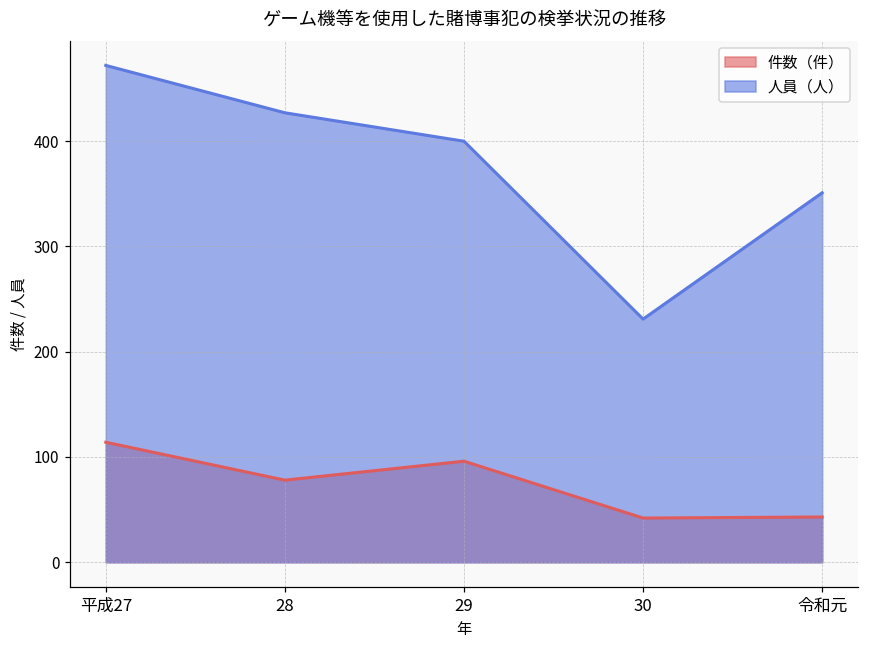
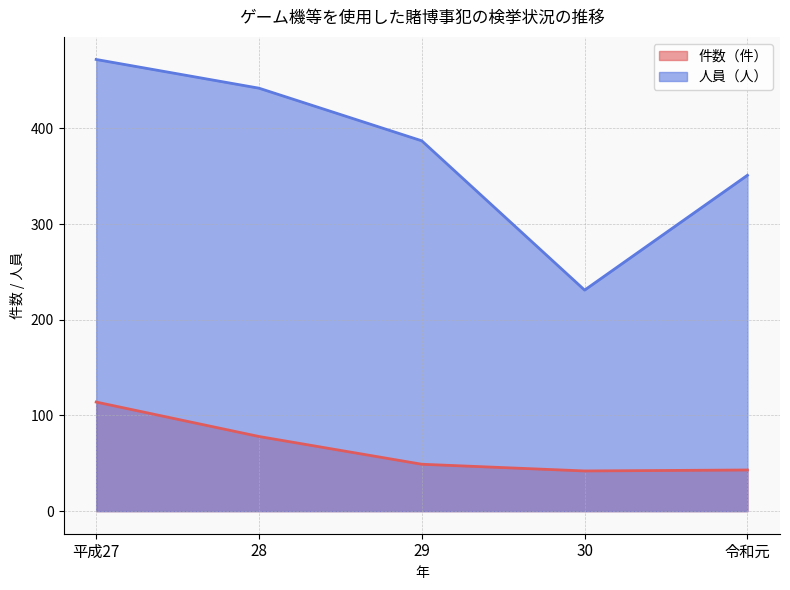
  {
    "件数（件）": {
      "平成27": 110,
      "28": 80,
-     "29": 100,
+     "29": 50,
      "30": 40,
      "令和元": 40
    },
    "人員（人）": {
      "平成27": 470,
-     "28": 430,
-     "29": 400,
+     "28": 440,
+     "29": 390,
      "30": 230,
      "令和元": 350
    }
  }
